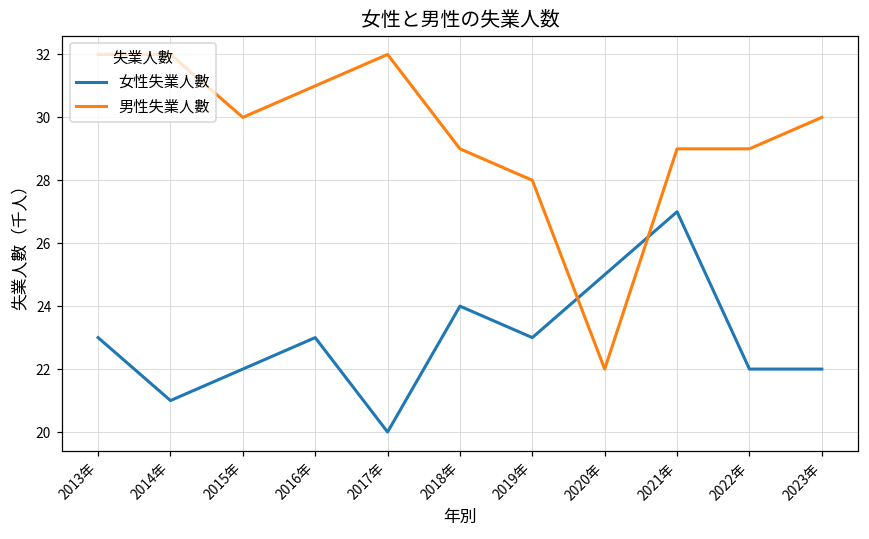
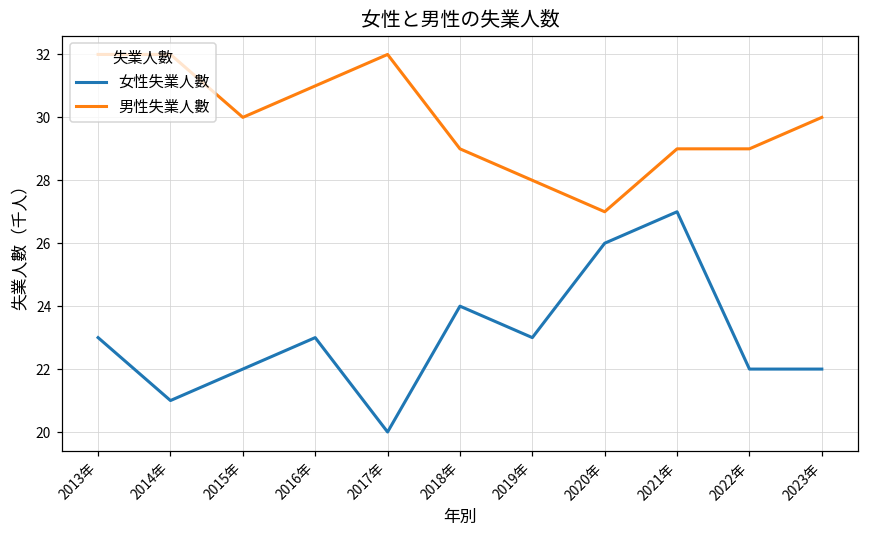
  {
    "女性失業人數": {
      "2013年": 23,
      "2014年": 21,
      "2015年": 22,
      "2016年": 23,
      "2017年": 20,
      "2018年": 24,
      "2019年": 23,
-     "2020年": 25,
+     "2020年": 26,
      "2021年": 27,
      "2022年": 22,
      "2023年": 22
    },
    "男性失業人數": {
      "2015年": 30,
      "2016年": 31,
      "2017年": 32,
      "2018年": 29,
      "2019年": 28,
-     "2020年": 22,
+     "2020年": 27,
      "2021年": 29,
      "2022年": 29,
      "2023年": 30
    }
  }
